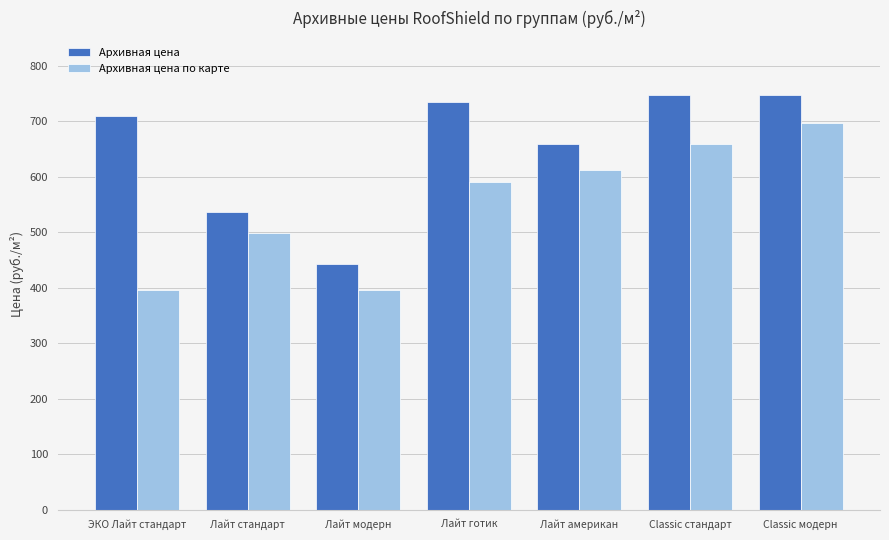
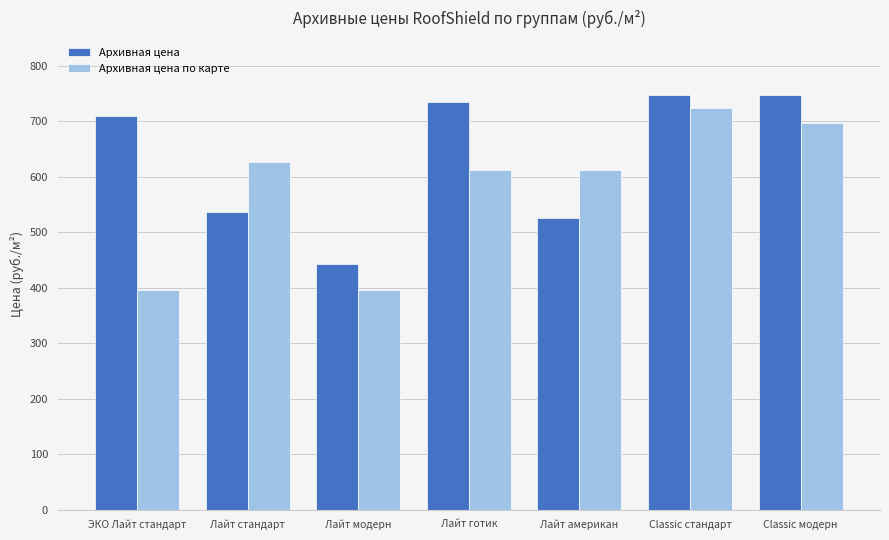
  {
    "Архивная цена": {
      "ЭКО Лайт стандарт": 710,
      "Лайт стандарт": 540,
      "Лайт модерн": 440,
      "Лайт готик": 740,
-     "Лайт американ": 660,
+     "Лайт американ": 530,
      "Classic стандарт": 750,
      "Classic модерн": 750
    },
    "Архивная цена по карте": {
      "ЭКО Лайт стандарт": 400,
-     "Лайт стандарт": 500,
+     "Лайт стандарт": 630,
      "Лайт модерн": 400,
-     "Лайт готик": 590,
+     "Лайт готик": 610,
      "Лайт американ": 610,
-     "Classic стандарт": 660,
+     "Classic стандарт": 720,
      "Classic модерн": 700
    }
  }
